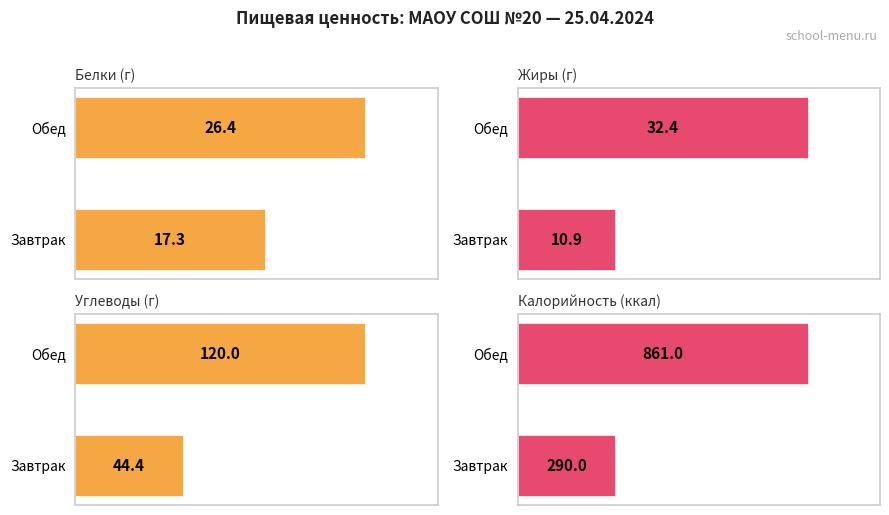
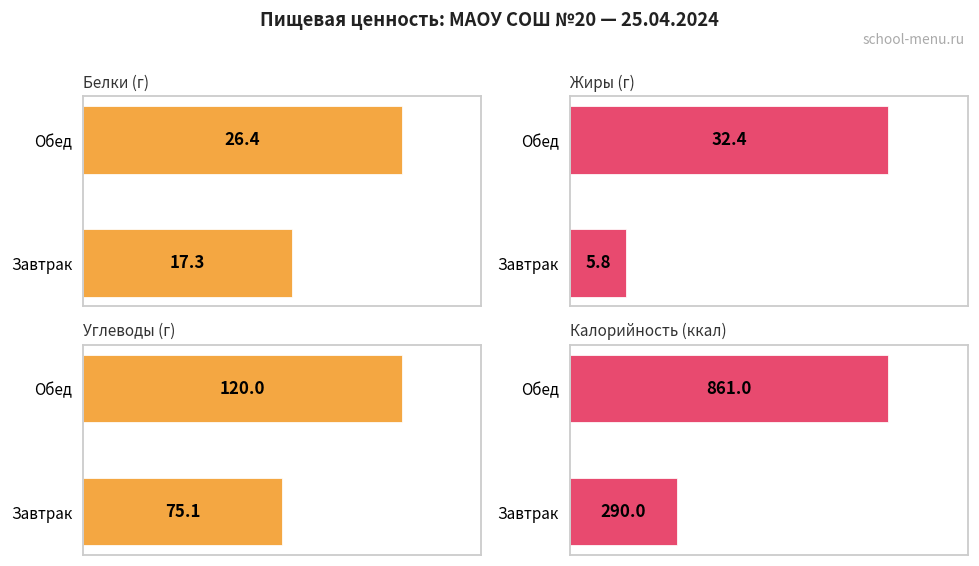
  {
    "Белки (г)": {
      "Обед": 26.4,
      "Завтрак": 17.3
    },
    "Жиры (г)": {
      "Обед": 32.4,
-     "Завтрак": 10.9
+     "Завтрак": 5.8
    },
    "Углеводы (г)": {
      "Обед": 120.0,
-     "Завтрак": 44.4
+     "Завтрак": 75.1
    },
    "Калорийность (ккал)": {
      "Обед": 861.0,
      "Завтрак": 290.0
    }
  }
